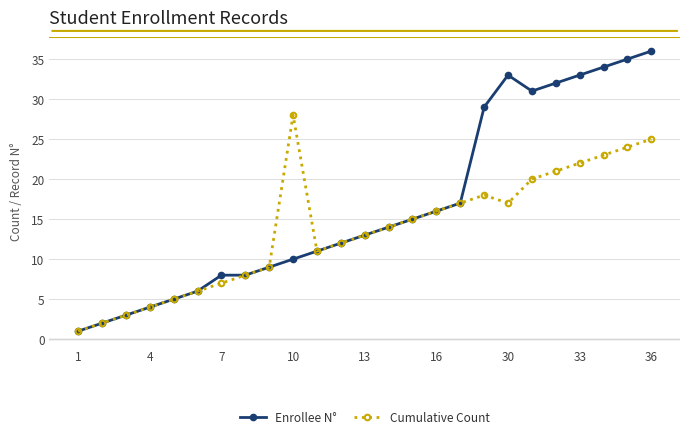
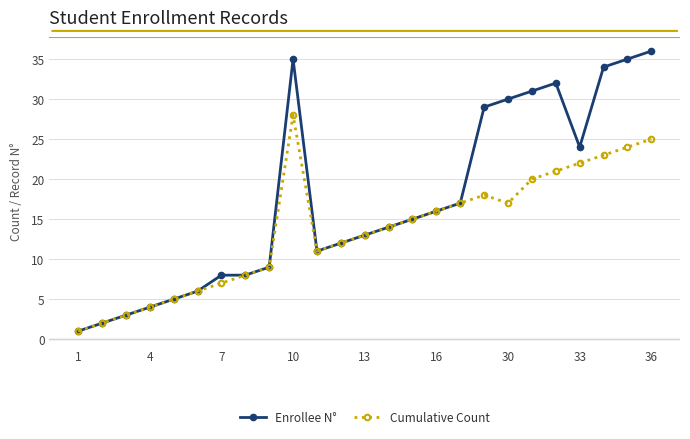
  {
    "Enrollee N°": {
      "7": 8,
-     "10": 10,
-     "30": 33,
-     "33": 33,
+     "10": 35,
+     "30": 30,
+     "33": 24,
      "36": 36
    },
    "Cumulative Count": {
      "7": 7,
      "10": 28,
      "30": 17,
      "33": 22,
      "36": 25
    }
  }
